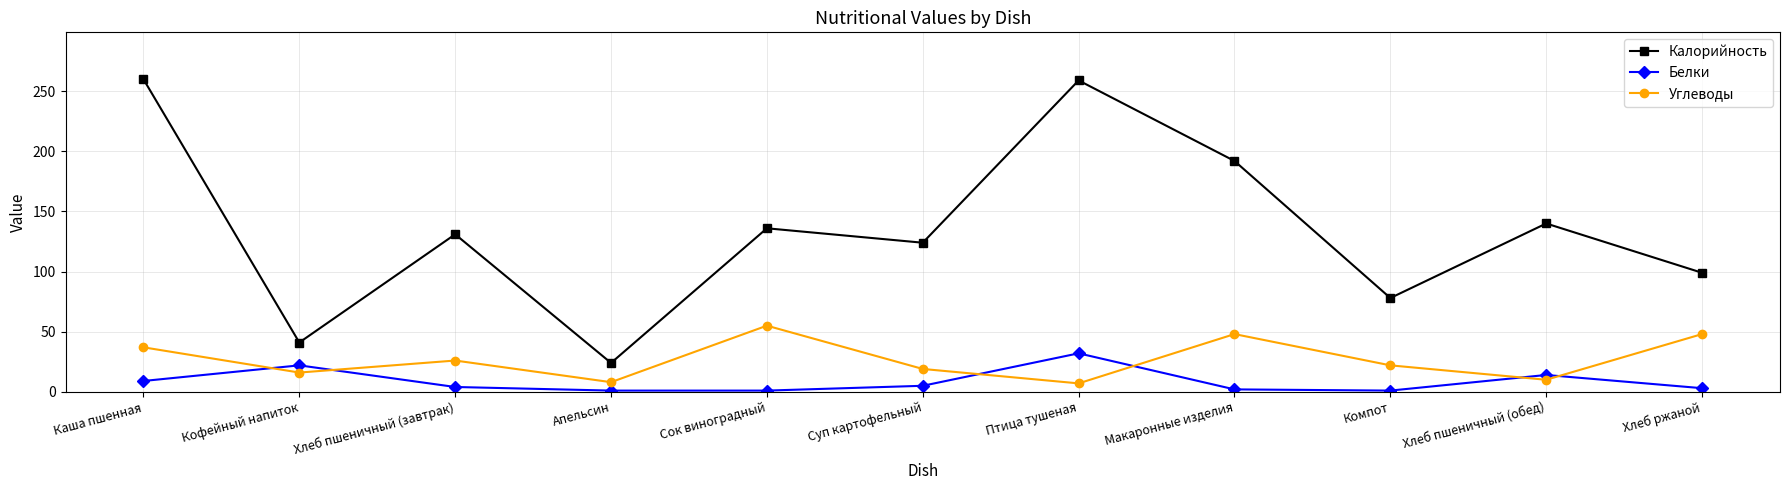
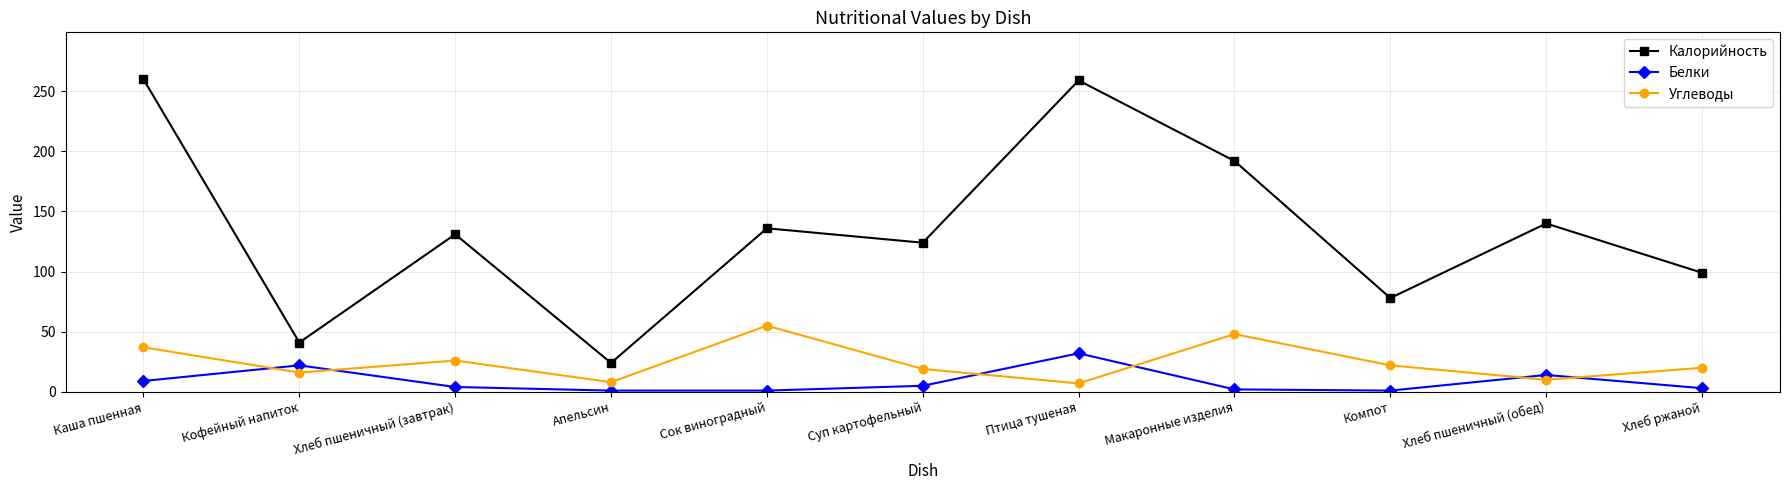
  {
    "Калорийность": {
      "Каша пшенная": 260,
      "Кофейный напиток": 41,
      "Хлеб пшеничный (завтрак)": 131,
      "Апельсин": 24,
      "Сок виноградный": 136,
      "Суп картофельный": 124,
      "Птица тушеная": 259,
      "Макаронные изделия": 192,
      "Компот": 78,
      "Хлеб пшеничный (обед)": 140,
      "Хлеб ржаной": 99
    },
    "Белки": {
      "Каша пшенная": 9,
      "Кофейный напиток": 22,
      "Хлеб пшеничный (завтрак)": 4,
      "Апельсин": 1,
      "Сок виноградный": 1,
      "Суп картофельный": 5,
      "Птица тушеная": 32,
      "Макаронные изделия": 2,
      "Компот": 1,
      "Хлеб пшеничный (обед)": 14,
      "Хлеб ржаной": 3
    },
    "Углеводы": {
      "Каша пшенная": 37,
      "Кофейный напиток": 16,
      "Хлеб пшеничный (завтрак)": 26,
      "Апельсин": 8,
      "Сок виноградный": 55,
      "Суп картофельный": 19,
      "Птица тушеная": 7,
      "Макаронные изделия": 48,
      "Компот": 22,
      "Хлеб пшеничный (обед)": 10,
-     "Хлеб ржаной": 48
+     "Хлеб ржаной": 20
    }
  }
